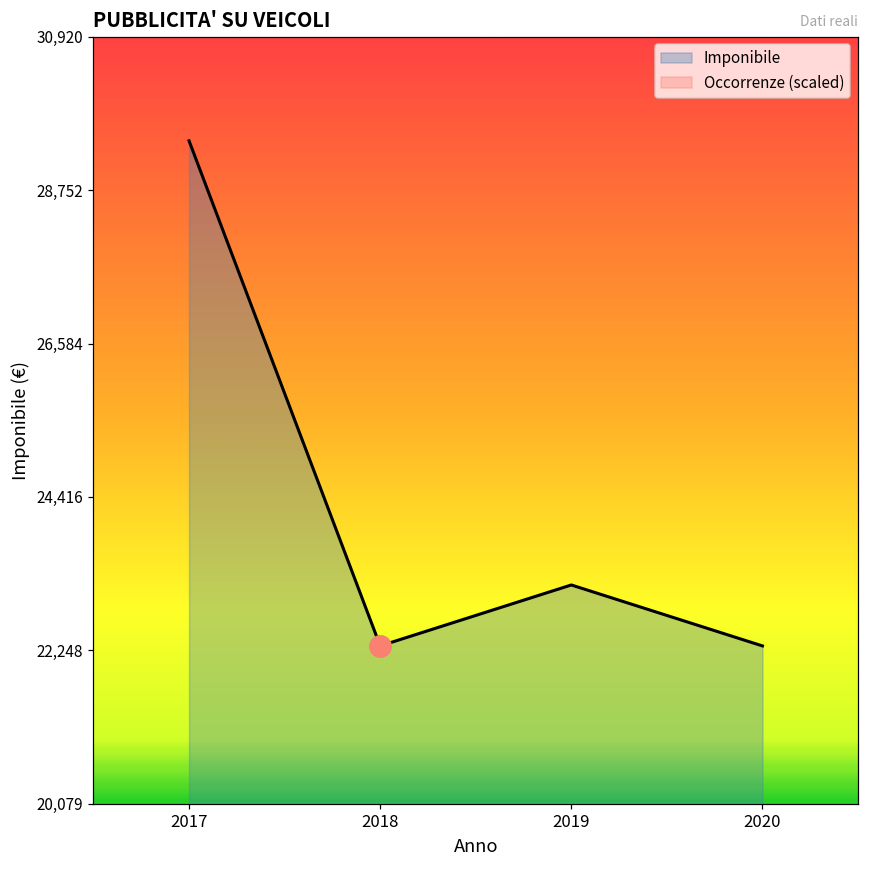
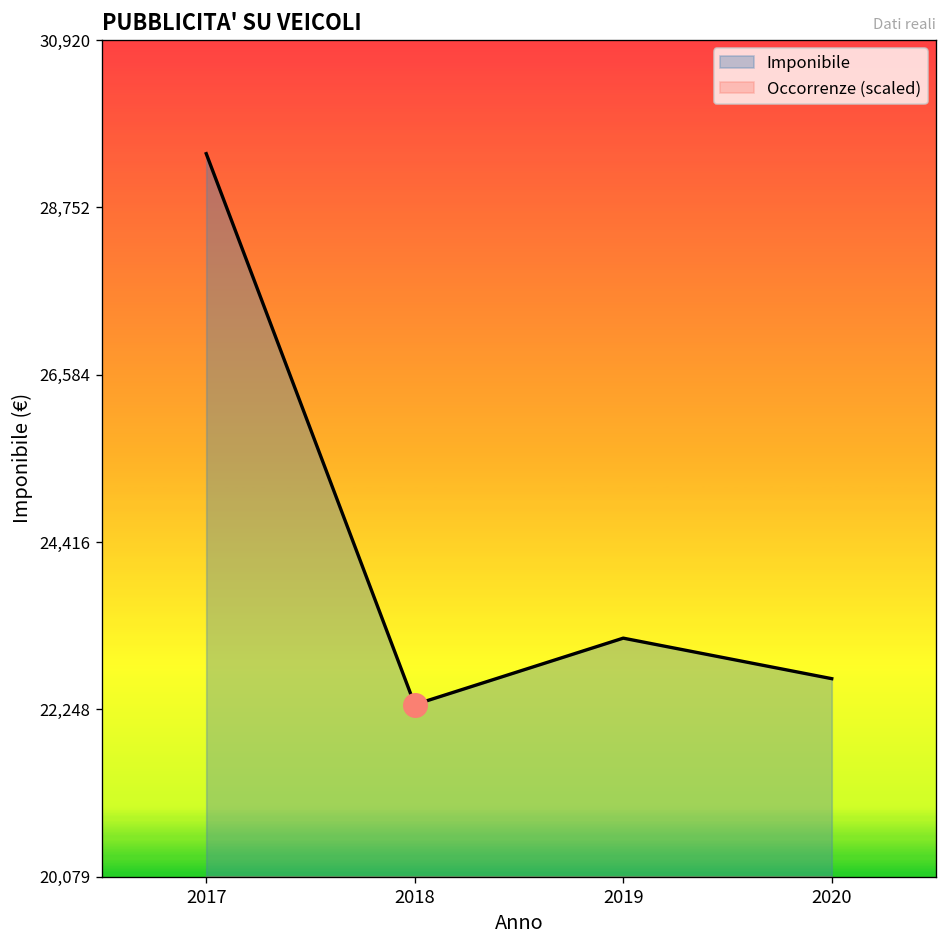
  {
    "Imponibile": {
      "2017": "29,400",
      "2019": "23,200",
-     "2020": "22,300"
+     "2020": "22,600"
    }
  }
